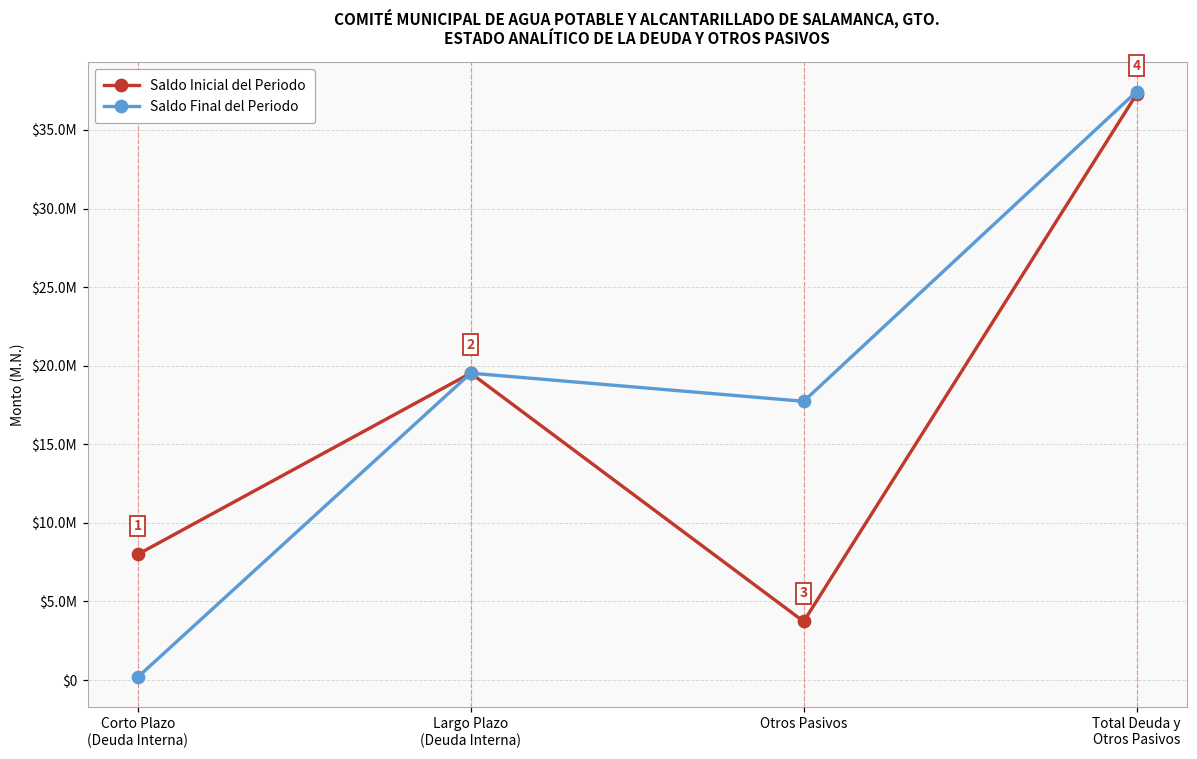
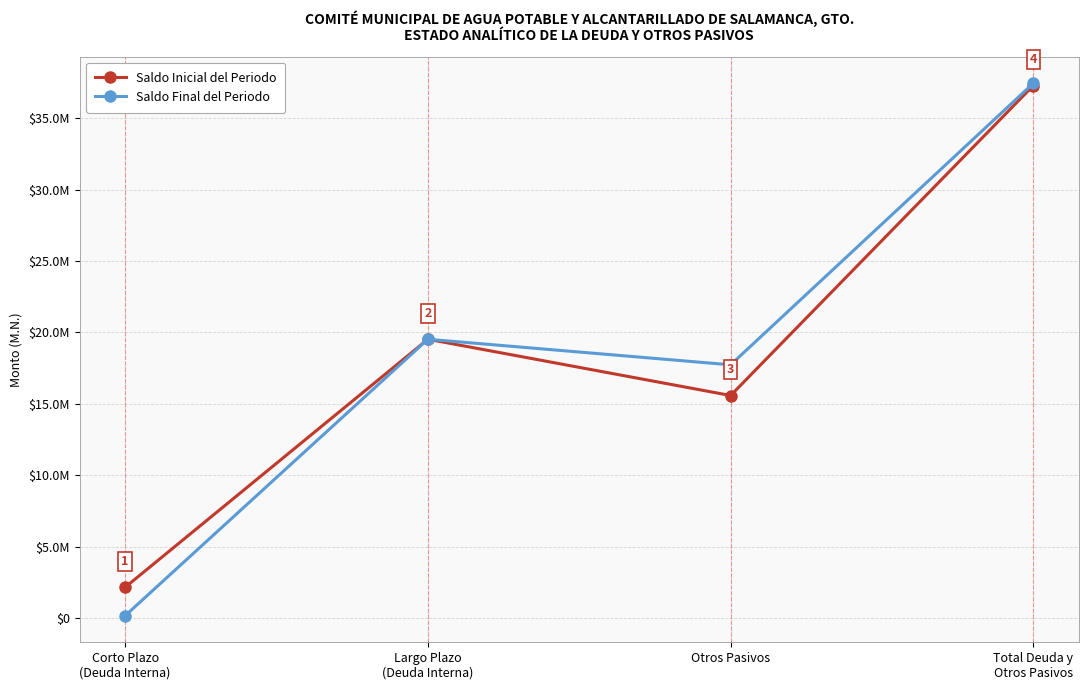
  {
    "Saldo Inicial del Periodo": {
-     "Corto Plazo (Deuda Interna)": "$8000000",
-     "Otros Pasivos": "$3700000"
+     "Corto Plazo (Deuda Interna)": "$2200000",
+     "Otros Pasivos": "$15600000"
    },
    "Saldo Final del Periodo": {
      "Corto Plazo (Deuda Interna)": "$200000"
    }
  }
